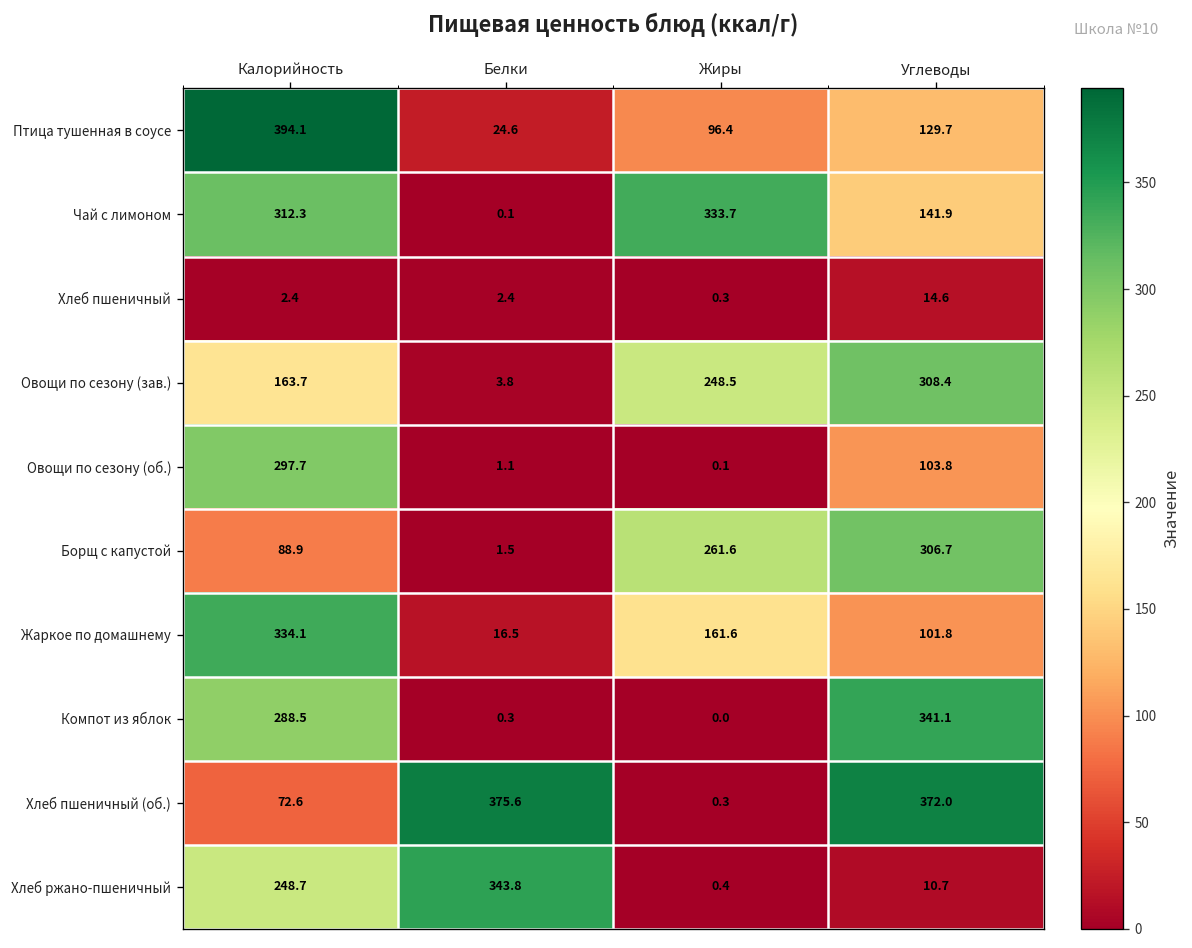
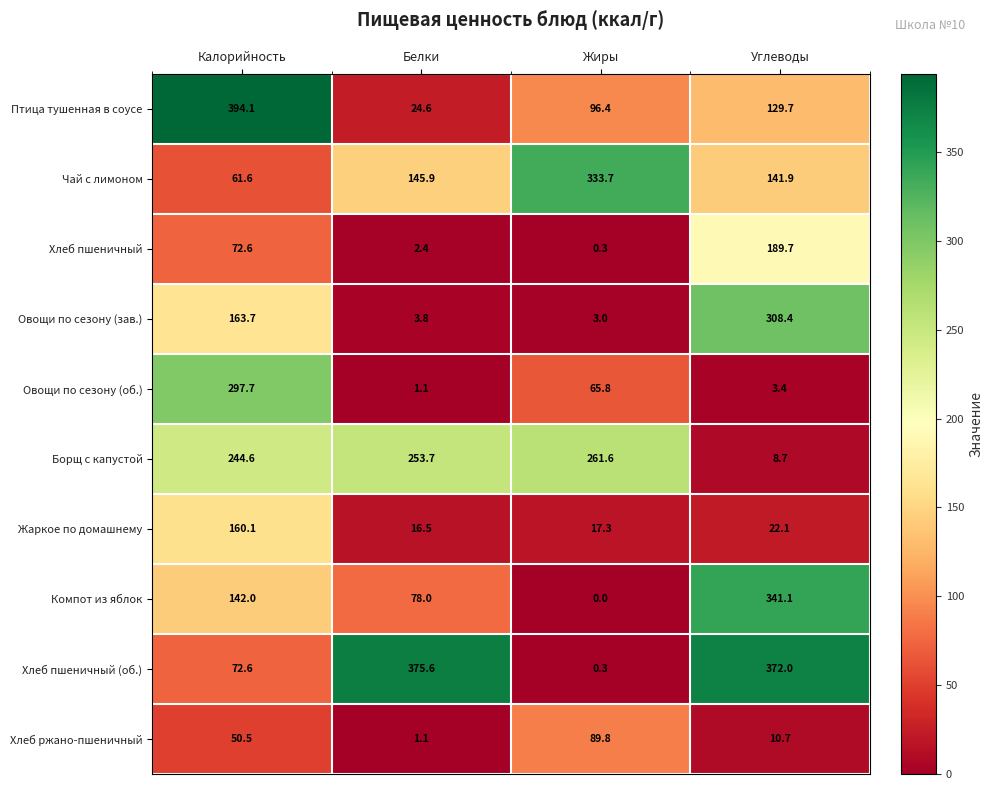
  {
    "Птица тушенная в соусе": {
      "Калорийность": 394.1,
      "Белки": 24.6,
      "Жиры": 96.4,
      "Углеводы": 129.7
    },
    "Чай с лимоном": {
-     "Калорийность": 312.3,
-     "Белки": 0.1,
+     "Калорийность": 61.6,
+     "Белки": 145.9,
      "Жиры": 333.7,
      "Углеводы": 141.9
    },
    "Хлеб пшеничный": {
-     "Калорийность": 2.4,
+     "Калорийность": 72.6,
      "Белки": 2.4,
      "Жиры": 0.3,
-     "Углеводы": 14.6
+     "Углеводы": 189.7
    },
    "Овощи по сезону (зав.)": {
      "Калорийность": 163.7,
      "Белки": 3.8,
-     "Жиры": 248.5,
+     "Жиры": 3.0,
      "Углеводы": 308.4
    },
    "Овощи по сезону (об.)": {
      "Калорийность": 297.7,
      "Белки": 1.1,
-     "Жиры": 0.1,
-     "Углеводы": 103.8
+     "Жиры": 65.8,
+     "Углеводы": 3.4
    },
    "Борщ с капустой": {
-     "Калорийность": 88.9,
-     "Белки": 1.5,
+     "Калорийность": 244.6,
+     "Белки": 253.7,
      "Жиры": 261.6,
-     "Углеводы": 306.7
+     "Углеводы": 8.7
    },
    "Жаркое по домашнему": {
-     "Калорийность": 334.1,
+     "Калорийность": 160.1,
      "Белки": 16.5,
-     "Жиры": 161.6,
-     "Углеводы": 101.8
+     "Жиры": 17.3,
+     "Углеводы": 22.1
    },
    "Компот из яблок": {
-     "Калорийность": 288.5,
-     "Белки": 0.3,
+     "Калорийность": 142.0,
+     "Белки": 78.0,
      "Жиры": 0.0,
      "Углеводы": 341.1
    },
    "Хлеб пшеничный (об.)": {
      "Калорийность": 72.6,
      "Белки": 375.6,
      "Жиры": 0.3,
      "Углеводы": 372.0
    },
    "Хлеб ржано-пшеничный": {
-     "Калорийность": 248.7,
-     "Белки": 343.8,
-     "Жиры": 0.4,
+     "Калорийность": 50.5,
+     "Белки": 1.1,
+     "Жиры": 89.8,
      "Углеводы": 10.7
    }
  }
